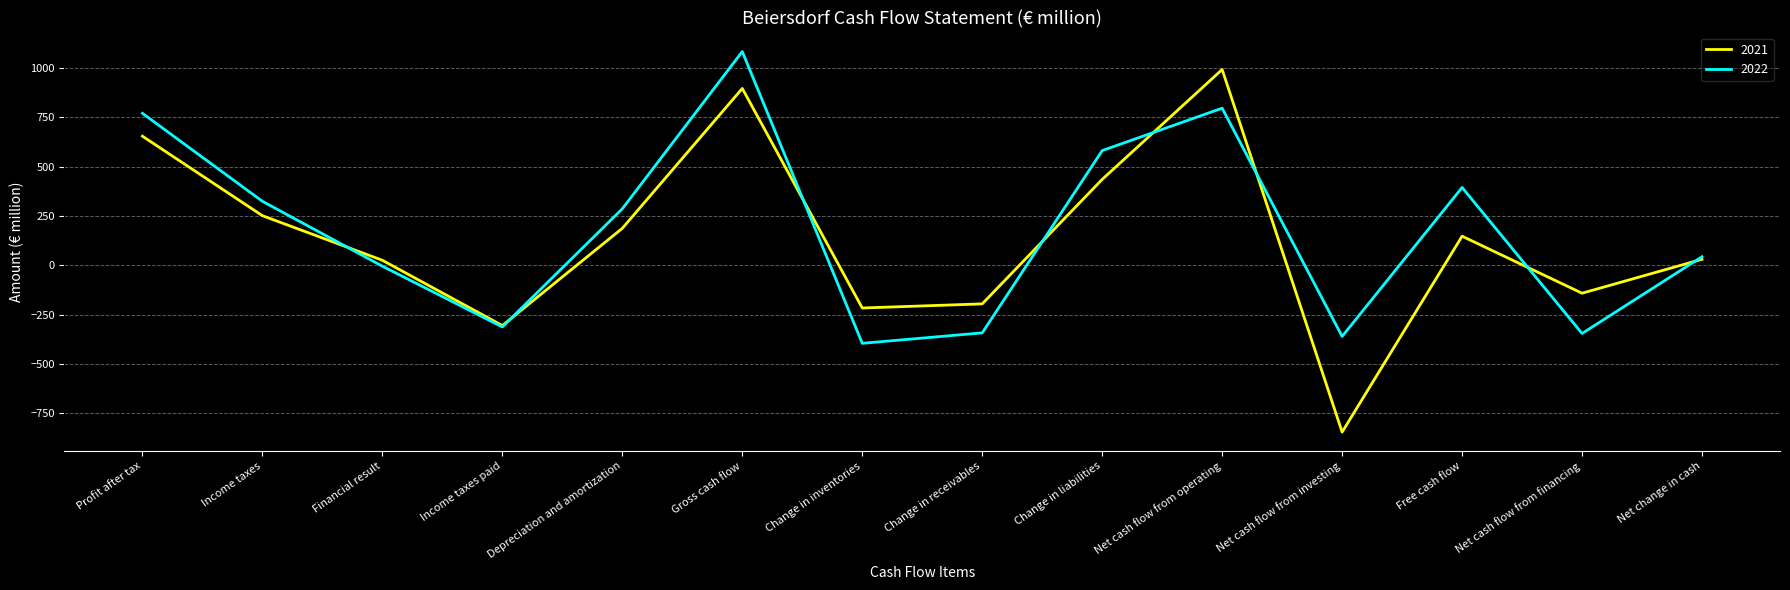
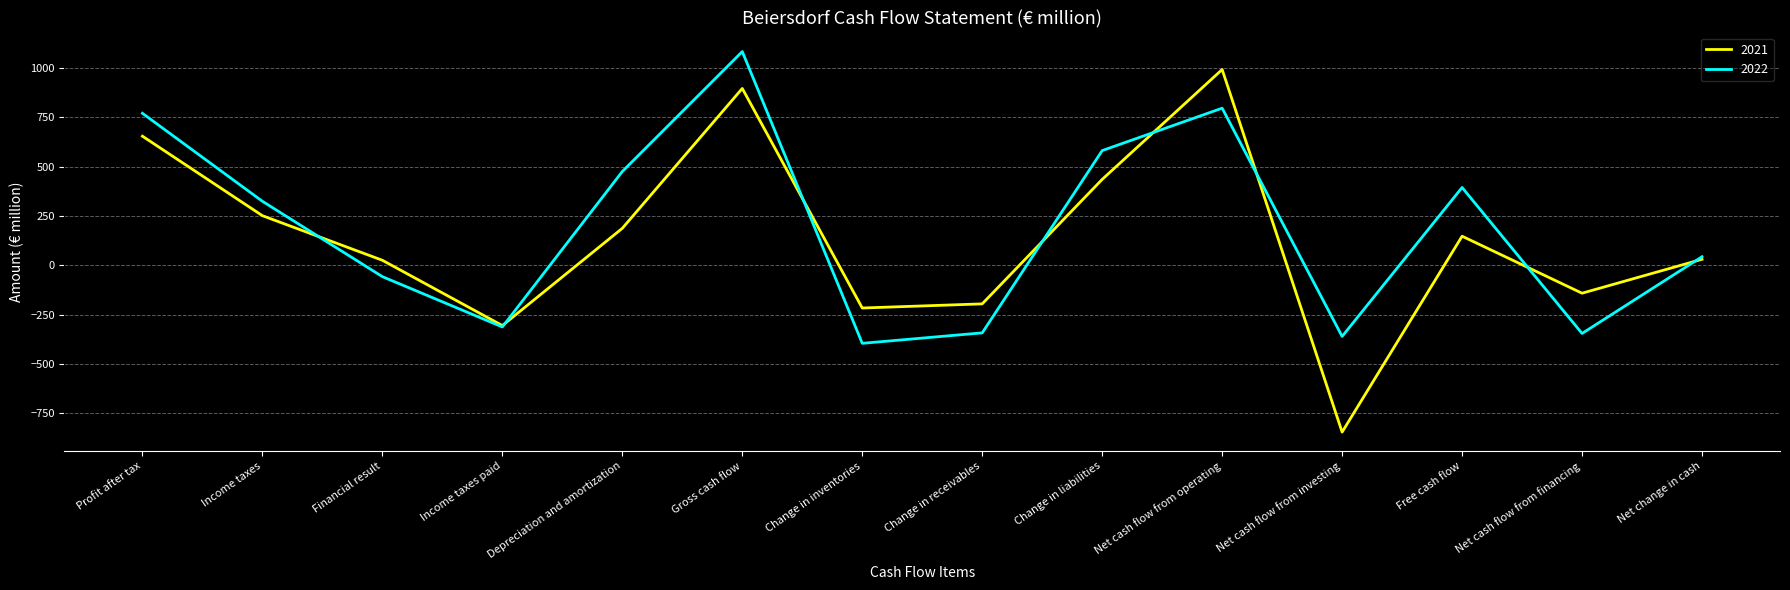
  {
    "2021": {
      "Profit after tax": 660,
      "Income taxes": 250,
      "Financial result": 30,
      "Depreciation and amortization": 190,
      "Gross cash flow": 900,
      "Change in inventories": -220,
      "Change in receivables": -200,
      "Change in liabilities": 440,
      "Net cash flow from operating": 990,
      "Net cash flow from investing": -850,
      "Free cash flow": 150,
      "Net cash flow from financing": -140,
      "Net change in cash": 30
    },
    "2022": {
      "Profit after tax": 770,
      "Income taxes": 330,
-     "Financial result": 0,
-     "Depreciation and amortization": 290,
+     "Financial result": -60,
+     "Depreciation and amortization": 480,
      "Gross cash flow": 1080,
      "Change in inventories": -400,
      "Change in receivables": -340,
      "Change in liabilities": 580,
      "Net cash flow from operating": 800,
      "Net cash flow from investing": -360,
      "Free cash flow": 400,
      "Net cash flow from financing": -350,
      "Net change in cash": 40
    }
  }
